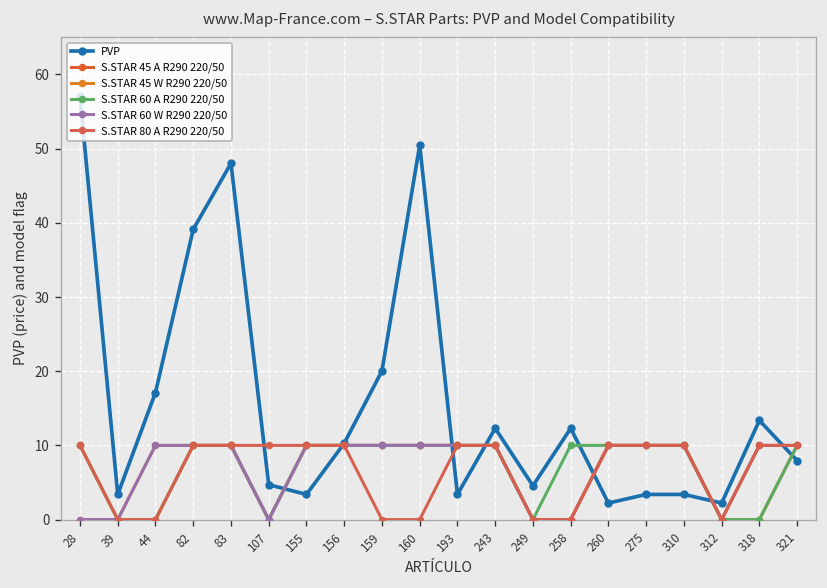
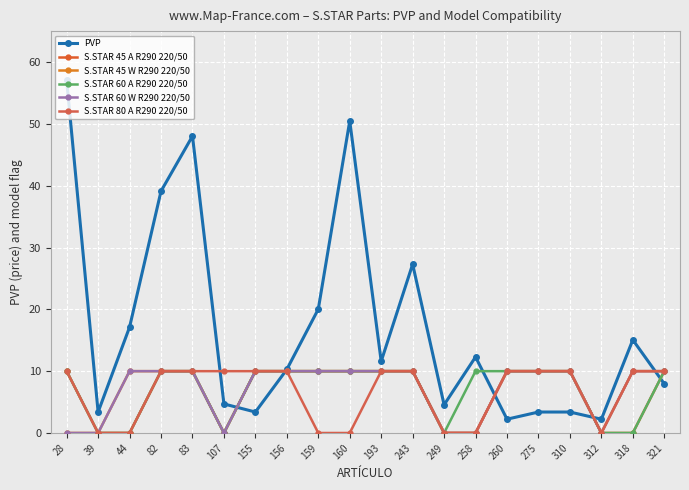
  {
    "PVP": {
      "39": 3,
      "44": 17,
      "82": 39,
      "83": 48,
      "107": 5,
      "155": 3,
      "159": 20,
      "160": 50,
-     "193": 3,
-     "243": 12,
+     "193": 12,
+     "243": 27,
      "249": 5,
      "258": 12,
      "260": 2,
      "275": 3,
      "310": 3,
      "312": 2,
-     "318": 13,
+     "318": 15,
      "321": 8
    },
    "S.STAR 60 W R290 220/50": {
      "28": 0,
      "44": 10
    },
    "S.STAR 60 A R290 220/50": {
      "258": 10
    }
  }
